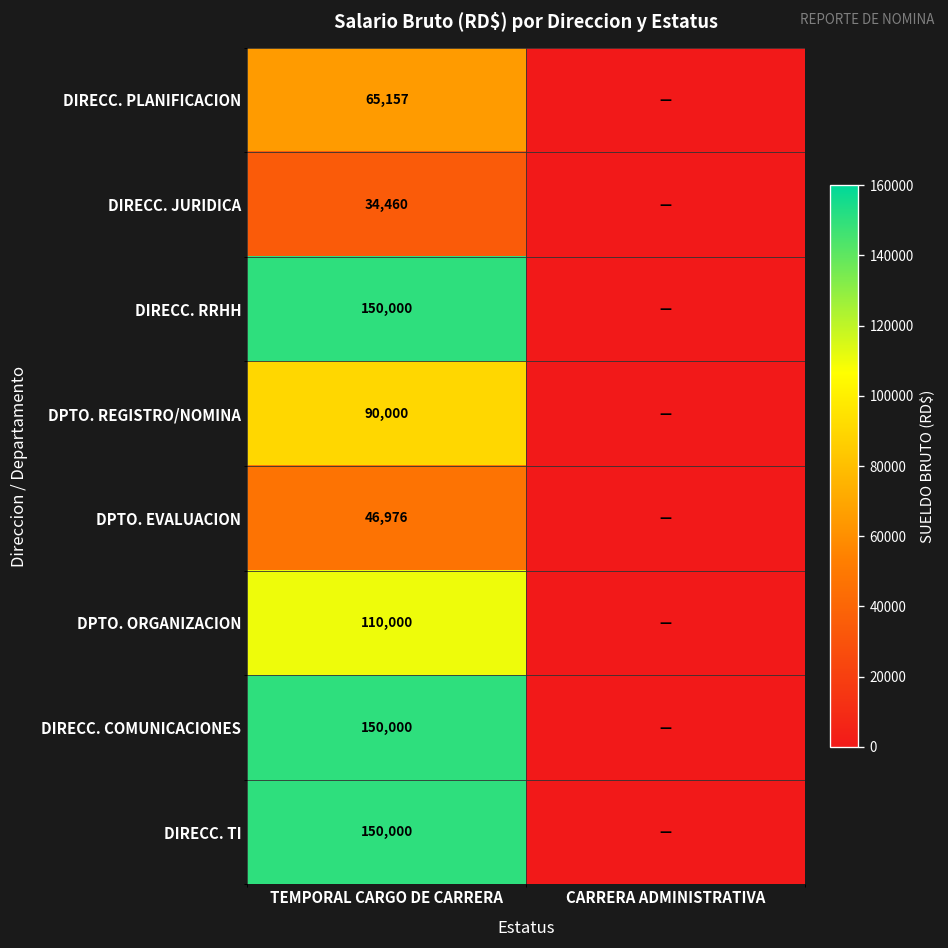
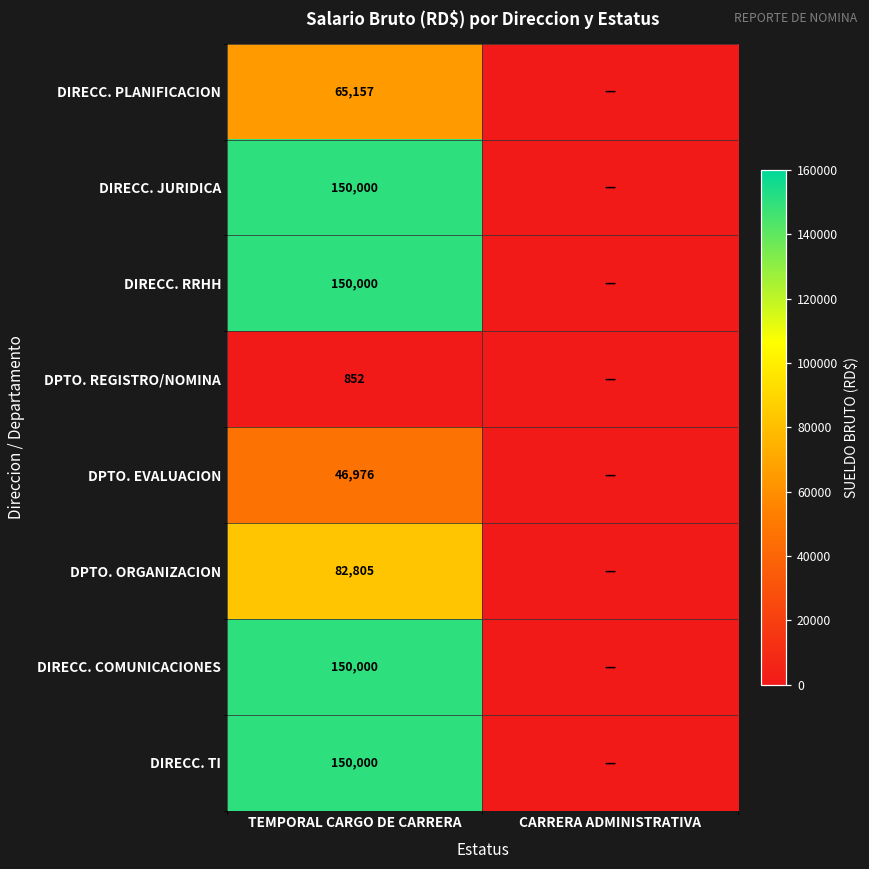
  {
    "DIRECC. PLANIFICACION": {
      "TEMPORAL CARGO DE CARRERA": "65,157"
    },
    "DIRECC. JURIDICA": {
-     "TEMPORAL CARGO DE CARRERA": "34,460"
+     "TEMPORAL CARGO DE CARRERA": "150,000"
    },
    "DIRECC. RRHH": {
      "TEMPORAL CARGO DE CARRERA": "150,000"
    },
    "DPTO. REGISTRO/NOMINA": {
-     "TEMPORAL CARGO DE CARRERA": "90,000"
+     "TEMPORAL CARGO DE CARRERA": "852"
    },
    "DPTO. EVALUACION": {
      "TEMPORAL CARGO DE CARRERA": "46,976"
    },
    "DPTO. ORGANIZACION": {
-     "TEMPORAL CARGO DE CARRERA": "110,000"
+     "TEMPORAL CARGO DE CARRERA": "82,805"
    },
    "DIRECC. COMUNICACIONES": {
      "TEMPORAL CARGO DE CARRERA": "150,000"
    },
    "DIRECC. TI": {
      "TEMPORAL CARGO DE CARRERA": "150,000"
    }
  }
